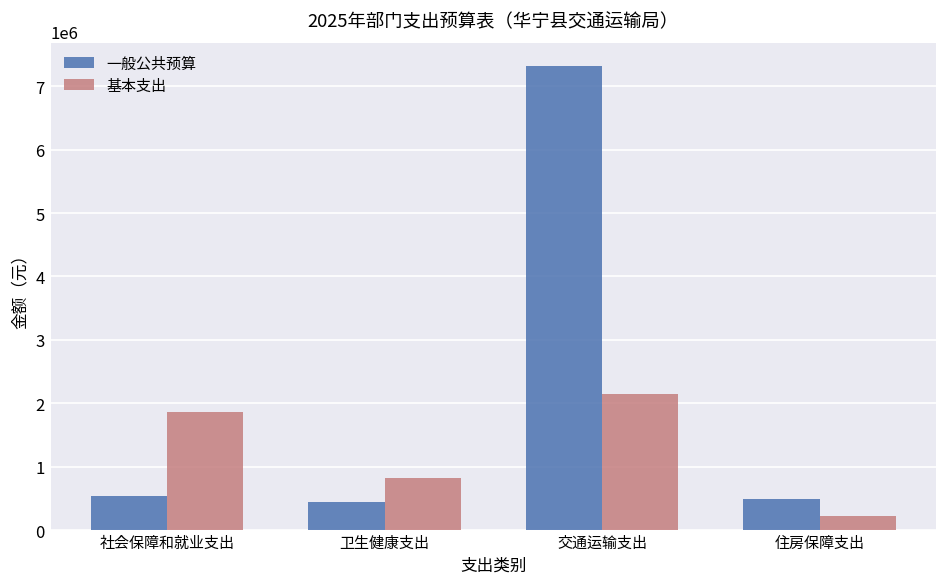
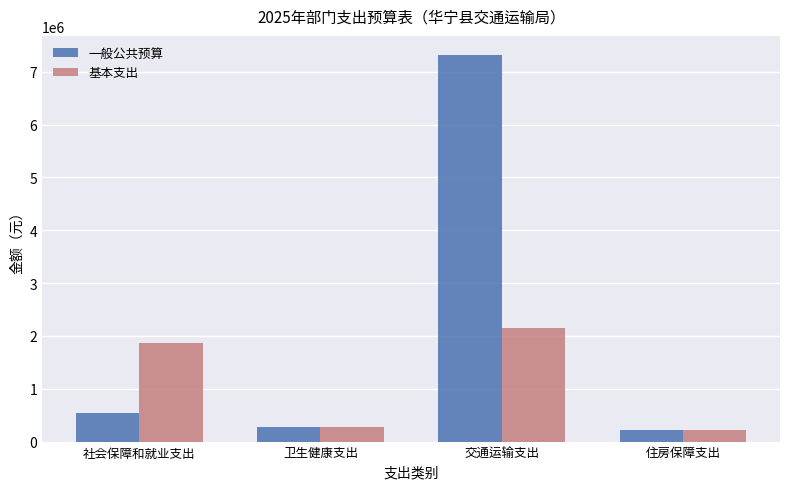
  {
    "一般公共预算": {
      "社会保障和就业支出": 500000,
-     "卫生健康支出": 400000,
+     "卫生健康支出": 300000,
      "交通运输支出": 7300000,
-     "住房保障支出": 500000
+     "住房保障支出": 200000
    },
    "基本支出": {
      "社会保障和就业支出": 1900000,
-     "卫生健康支出": 800000,
+     "卫生健康支出": 300000,
      "交通运输支出": 2200000,
      "住房保障支出": 200000
    }
  }
